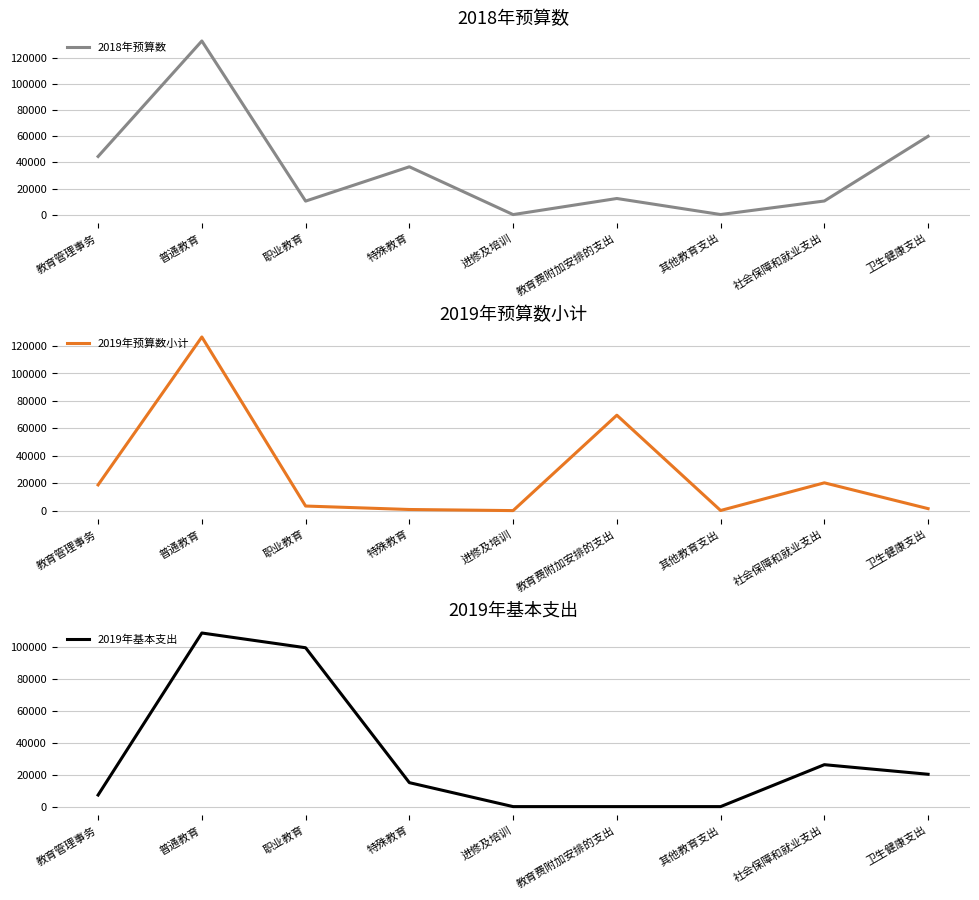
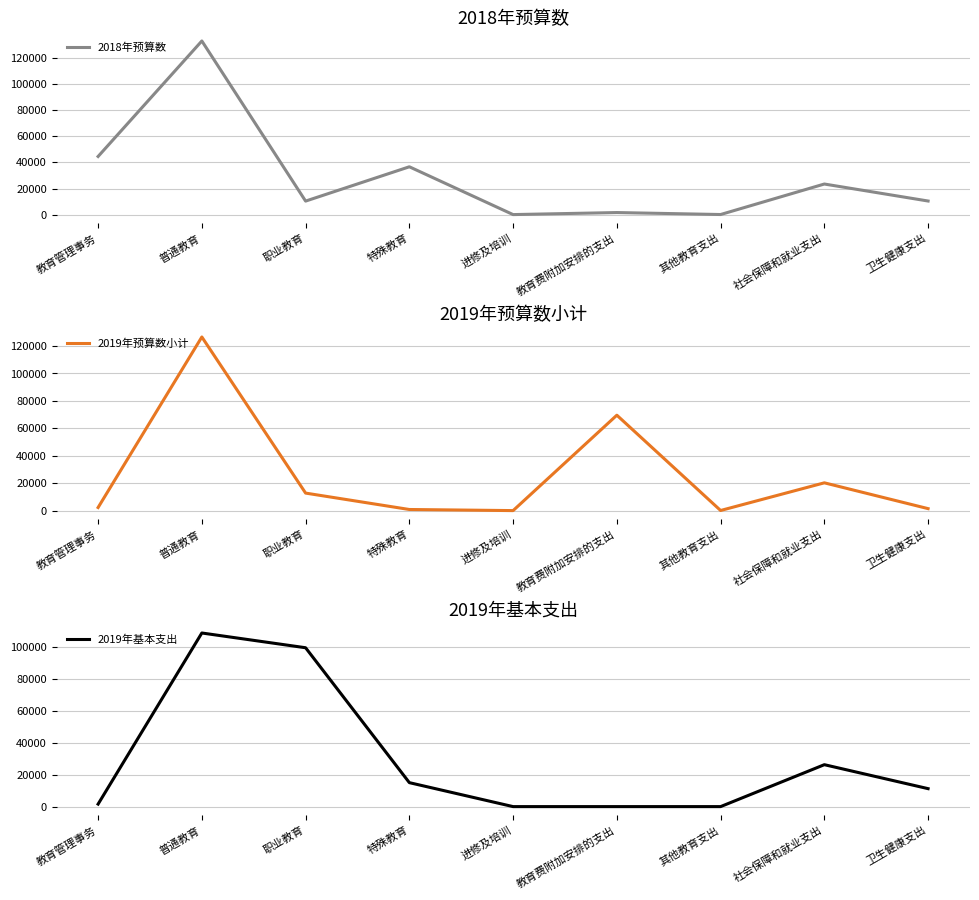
  {
    "2018年预算数": {
      "教育管理事务": 45000,
      "普通教育": 133000,
      "职业教育": 10000,
      "特殊教育": 37000,
      "进修及培训": 0,
-     "教育费附加安排的支出": 12000,
+     "教育费附加安排的支出": 2000,
      "其他教育支出": 0,
-     "社会保障和就业支出": 10000,
-     "卫生健康支出": 60000
+     "社会保障和就业支出": 23000,
+     "卫生健康支出": 10000
    },
    "2019年预算数小计": {
-     "教育管理事务": 19000,
+     "教育管理事务": 2000,
      "普通教育": 127000,
-     "职业教育": 3000,
+     "职业教育": 13000,
      "特殊教育": 1000,
      "进修及培训": 0,
      "教育费附加安排的支出": 70000,
      "其他教育支出": 0,
      "社会保障和就业支出": 20000,
      "卫生健康支出": 1000
    },
    "2019年基本支出": {
-     "教育管理事务": 7000,
+     "教育管理事务": 2000,
      "普通教育": 109000,
      "职业教育": 100000,
      "特殊教育": 15000,
      "进修及培训": 0,
      "教育费附加安排的支出": 0,
      "其他教育支出": 0,
      "社会保障和就业支出": 26000,
-     "卫生健康支出": 20000
+     "卫生健康支出": 11000
    }
  }
